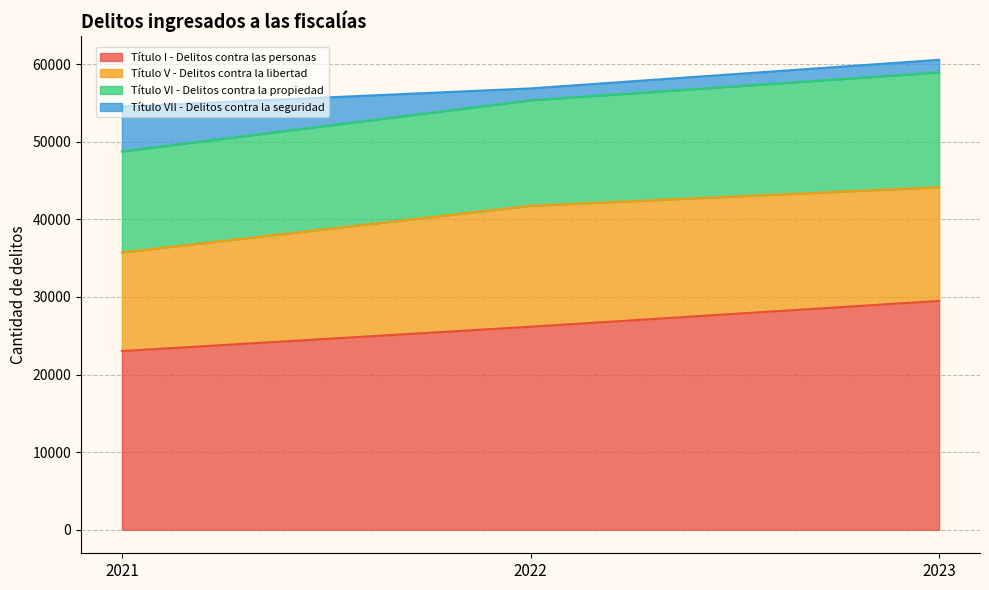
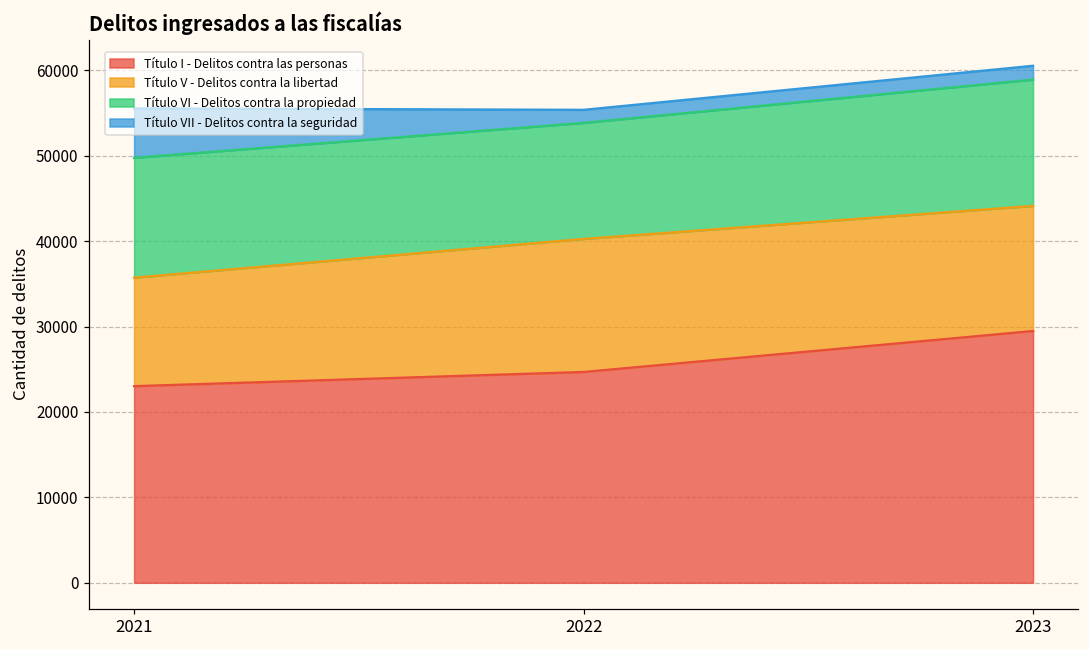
  {
    "Título I - Delitos contra las personas": {
      "2021": 23000,
-     "2022": 26000,
+     "2022": 25000,
      "2023": 29000
    },
    "Título V - Delitos contra la libertad": {
      "2021": 13000,
      "2022": 16000,
      "2023": 15000
    },
    "Título VI - Delitos contra la propiedad": {
-     "2021": 13000,
+     "2021": 14000,
      "2022": 14000,
      "2023": 15000
    },
    "Título VII - Delitos contra la seguridad": {
      "2022": 2000,
      "2023": 2000
    }
  }
